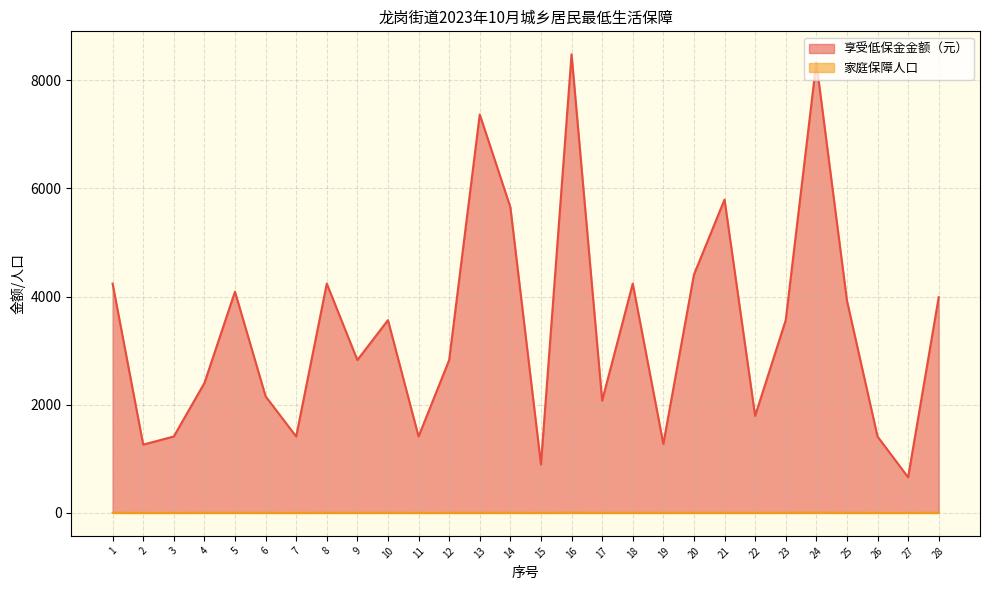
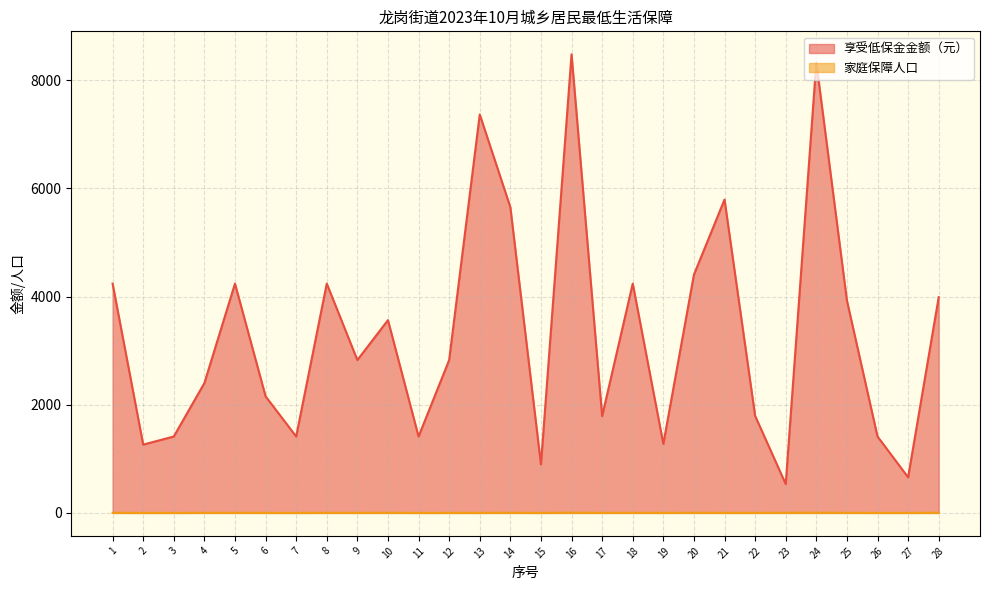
  {
    "享受低保金金额（元）": {
      "1": 4200,
      "2": 1300,
      "3": 1400,
      "4": 2400,
-     "5": 4100,
+     "5": 4200,
      "6": 2200,
      "7": 1400,
      "8": 4200,
      "9": 2800,
      "10": 3600,
      "11": 1400,
      "12": 2800,
      "13": 7400,
      "14": 5700,
      "15": 900,
      "16": 8500,
-     "17": 2100,
+     "17": 1800,
      "18": 4200,
      "19": 1300,
      "20": 4400,
      "21": 5800,
      "22": 1800,
-     "23": 3600,
+     "23": 500,
      "25": 3900,
      "26": 1400,
      "27": 700,
      "28": 4000
    },
    "家庭保障人口": {
      "1": 0,
      "2": 0,
      "3": 0,
      "4": 0,
      "5": 0,
      "6": 0,
      "7": 0,
      "8": 0,
      "9": 0,
      "10": 0,
      "11": 0,
      "12": 0,
      "13": 0,
      "14": 0,
      "15": 0,
      "16": 0,
      "17": 0,
      "18": 0,
      "19": 0,
      "20": 0,
      "21": 0,
      "22": 0,
      "23": 0,
      "24": 0,
      "25": 0,
      "26": 0,
      "27": 0,
      "28": 0
    }
  }
